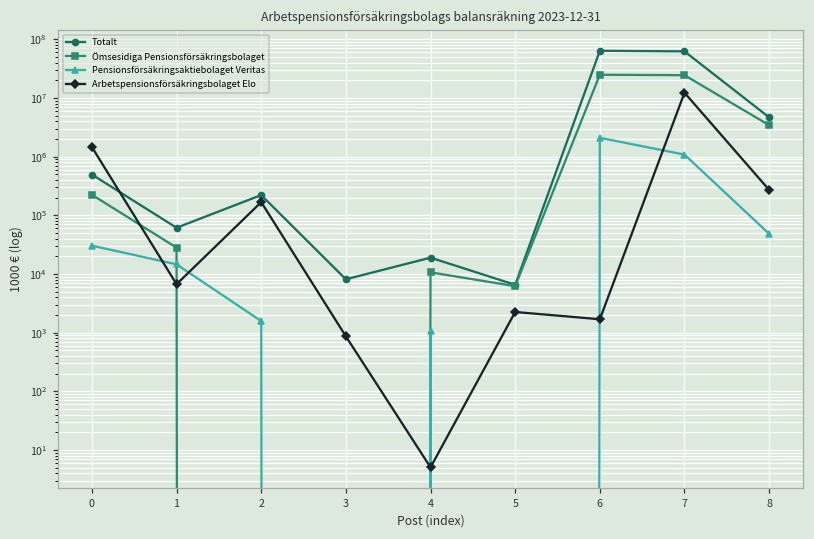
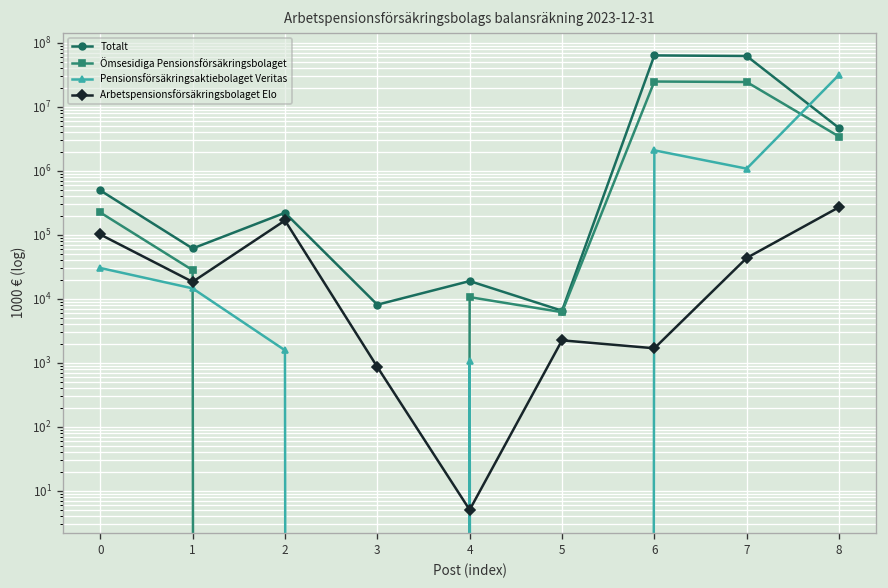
  {
    "Pensionsförsäkringsaktiebolaget Veritas": {
      "0": 30000,
      "1": 15000,
      "2": 1600,
      "4": 1100,
      "6": 2100000,
      "7": 1100000,
-     "8": 50000
+     "8": 30000000
    },
    "Arbetspensionsförsäkringsbolaget Elo": {
-     "0": 1500000,
-     "1": 7000,
+     "0": 100000,
+     "1": 18000,
      "2": 170000,
      "3": 900,
      "4": 5,
      "5": 2300,
      "6": 1700,
-     "7": 12000000,
+     "7": 40000,
      "8": 300000
    }
  }
